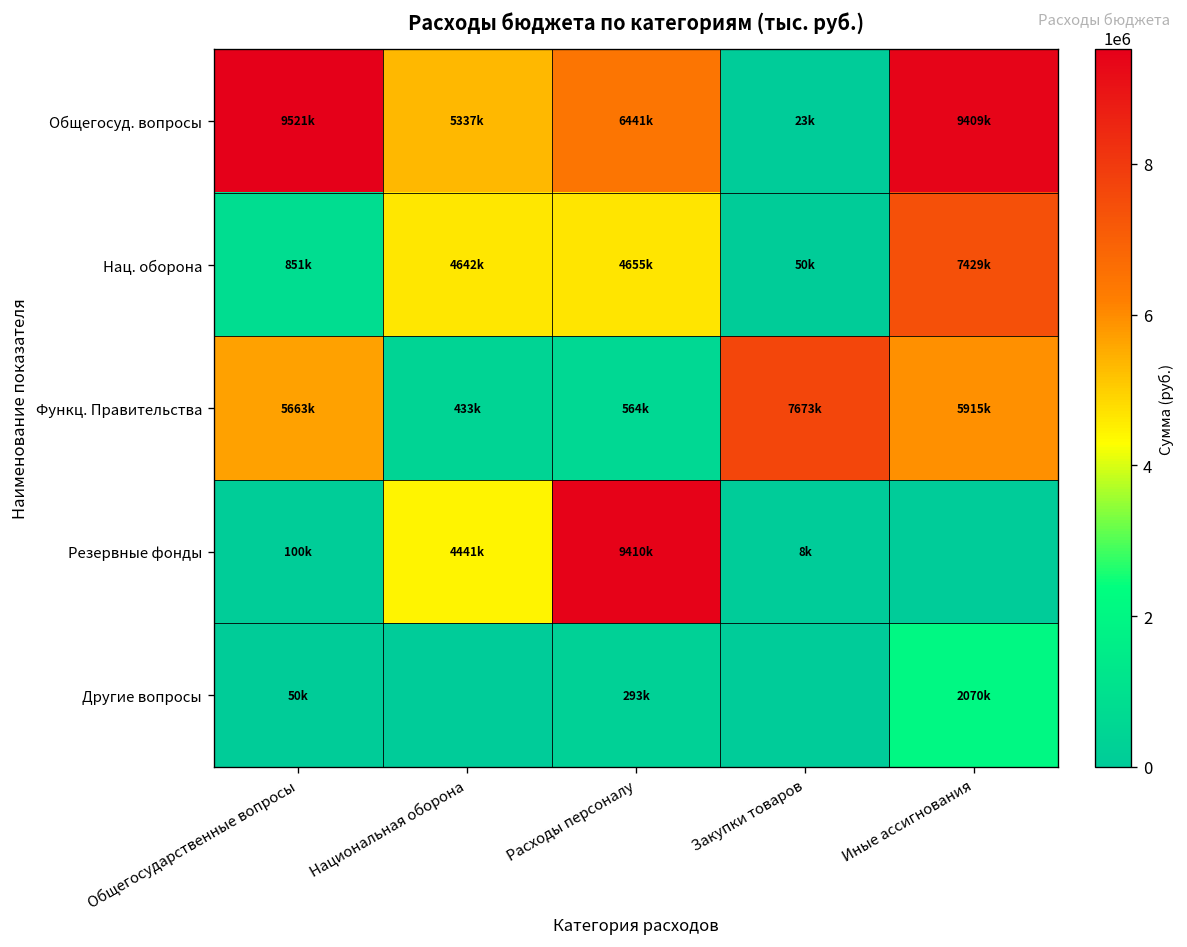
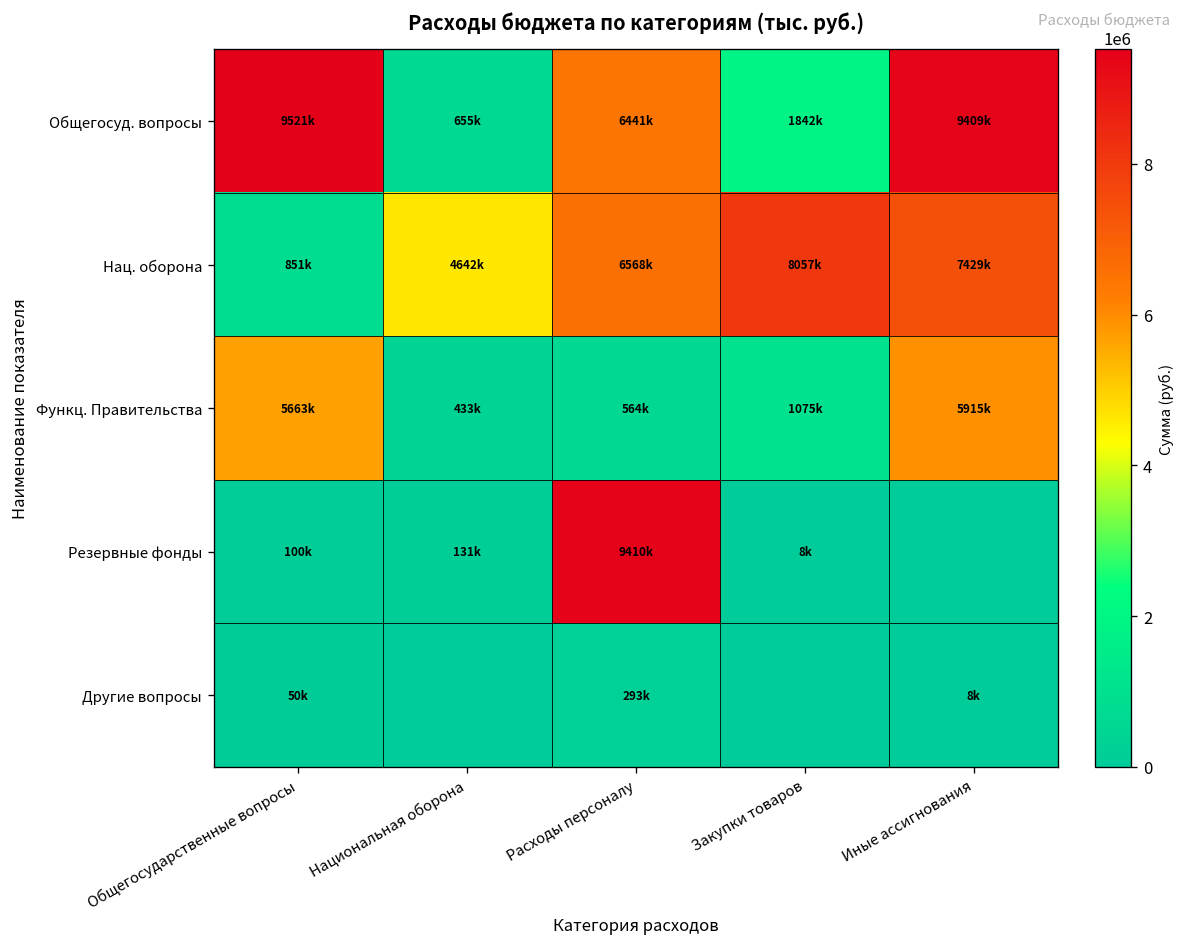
  {
    "Общегосуд. вопросы": {
      "Общегосударственные вопросы": "9521k",
-     "Национальная оборона": "5337k",
+     "Национальная оборона": "655k",
      "Расходы персоналу": "6441k",
-     "Закупки товаров": "23k",
+     "Закупки товаров": "1842k",
      "Иные ассигнования": "9409k"
    },
    "Нац. оборона": {
      "Общегосударственные вопросы": "851k",
      "Национальная оборона": "4642k",
-     "Расходы персоналу": "4655k",
-     "Закупки товаров": "50k",
+     "Расходы персоналу": "6568k",
+     "Закупки товаров": "8057k",
      "Иные ассигнования": "7429k"
    },
    "Функц. Правительства": {
      "Общегосударственные вопросы": "5663k",
      "Национальная оборона": "433k",
      "Расходы персоналу": "564k",
-     "Закупки товаров": "7673k",
+     "Закупки товаров": "1075k",
      "Иные ассигнования": "5915k"
    },
    "Резервные фонды": {
      "Общегосударственные вопросы": "100k",
-     "Национальная оборона": "4441k",
+     "Национальная оборона": "131k",
      "Расходы персоналу": "9410k",
      "Закупки товаров": "8k"
    },
    "Другие вопросы": {
      "Общегосударственные вопросы": "50k",
      "Расходы персоналу": "293k",
-     "Иные ассигнования": "2070k"
+     "Иные ассигнования": "8k"
    }
  }
